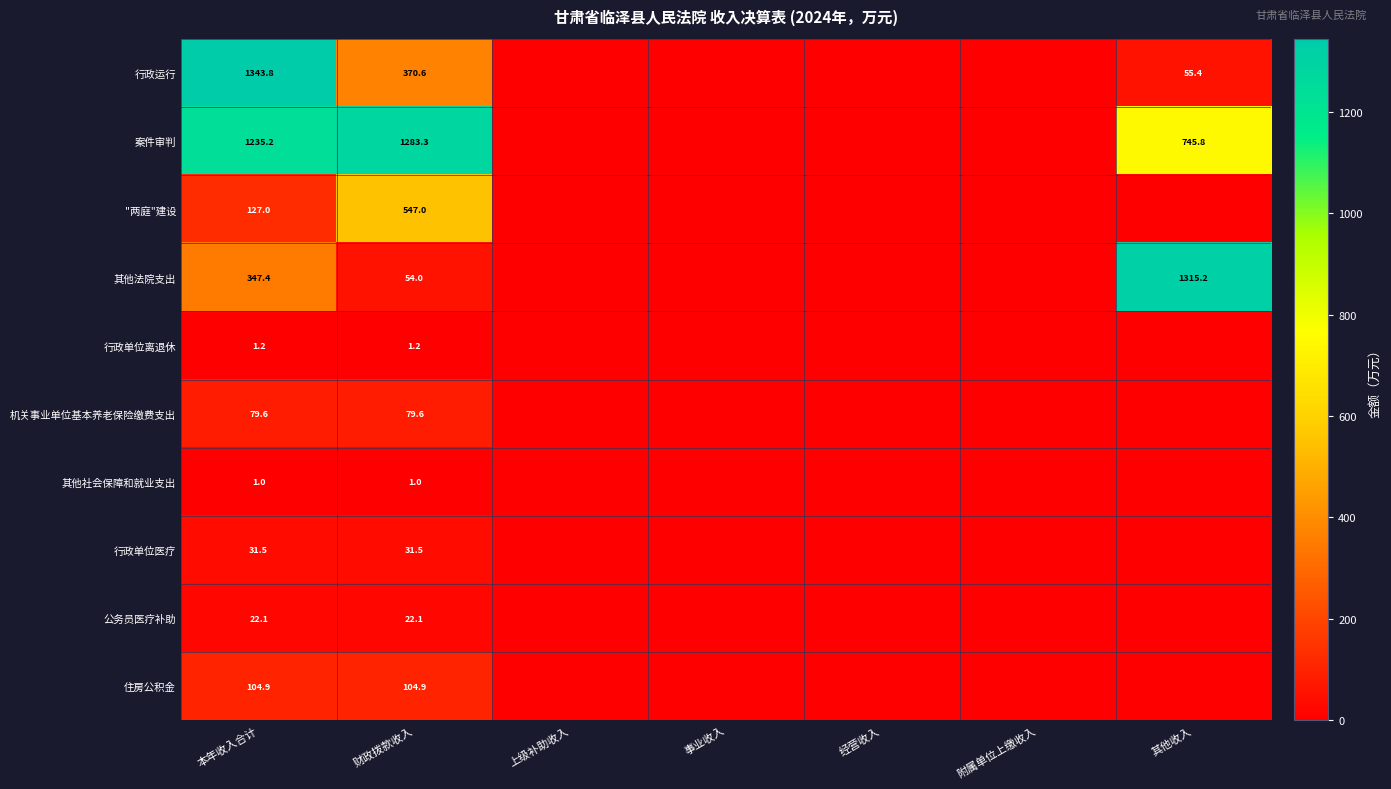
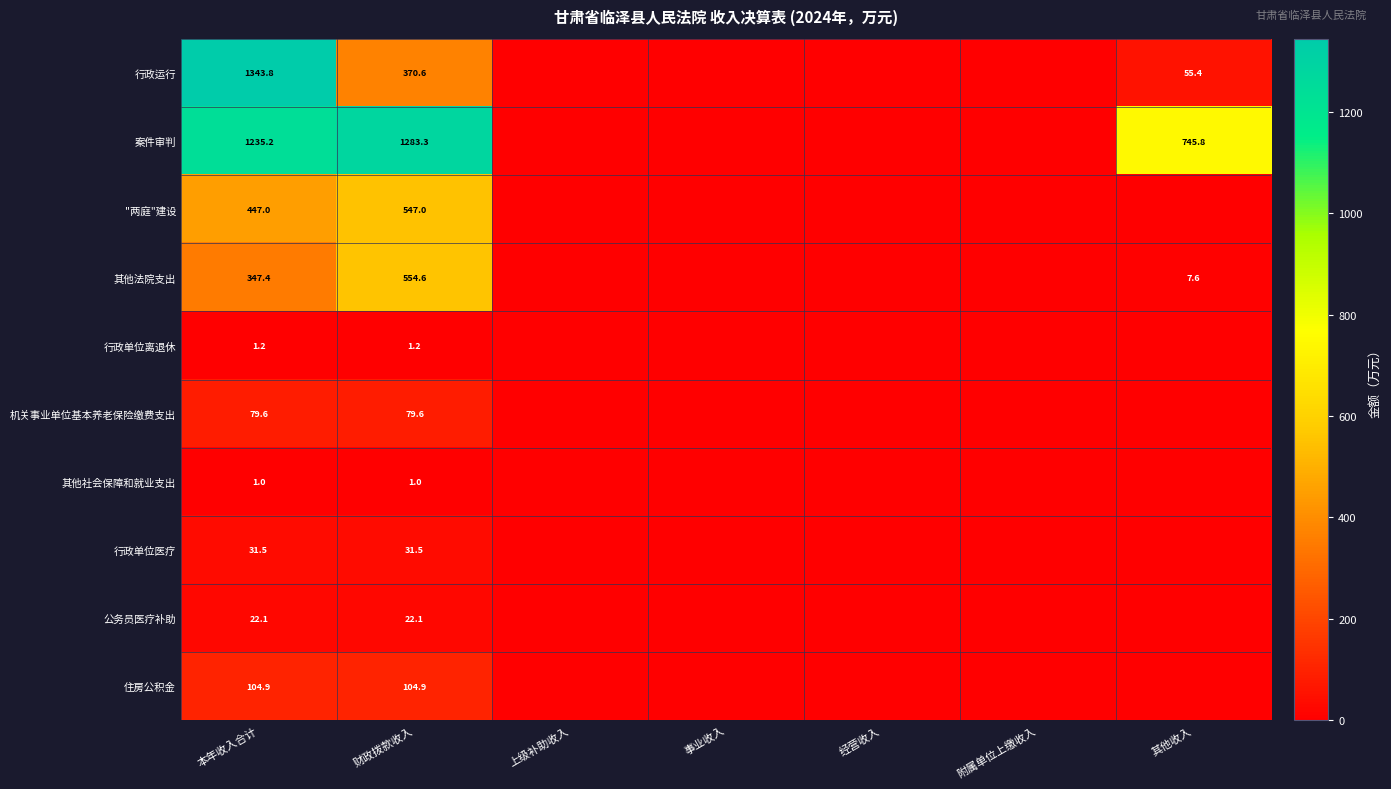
  {
    "行政运行": {
      "本年收入合计": 1343.8,
      "财政拨款收入": 370.6,
      "其他收入": 55.4
    },
    "案件审判": {
      "本年收入合计": 1235.2,
      "财政拨款收入": 1283.3,
      "其他收入": 745.8
    },
    "\"两庭\"建设": {
-     "本年收入合计": 127.0,
+     "本年收入合计": 447.0,
      "财政拨款收入": 547.0
    },
    "其他法院支出": {
      "本年收入合计": 347.4,
-     "财政拨款收入": 54.0,
-     "其他收入": 1315.2
+     "财政拨款收入": 554.6,
+     "其他收入": 7.6
    },
    "行政单位离退休": {
      "本年收入合计": 1.2,
      "财政拨款收入": 1.2
    },
    "机关事业单位基本养老保险缴费支出": {
      "本年收入合计": 79.6,
      "财政拨款收入": 79.6
    },
    "其他社会保障和就业支出": {
      "本年收入合计": 1.0,
      "财政拨款收入": 1.0
    },
    "行政单位医疗": {
      "本年收入合计": 31.5,
      "财政拨款收入": 31.5
    },
    "公务员医疗补助": {
      "本年收入合计": 22.1,
      "财政拨款收入": 22.1
    },
    "住房公积金": {
      "本年收入合计": 104.9,
      "财政拨款收入": 104.9
    }
  }
